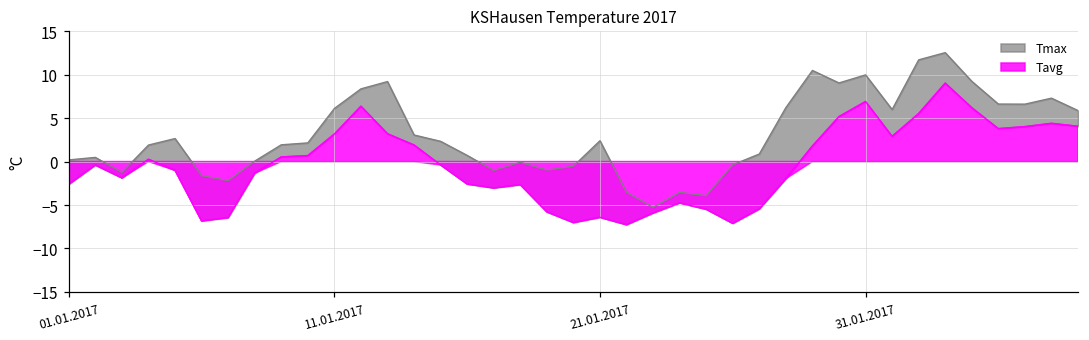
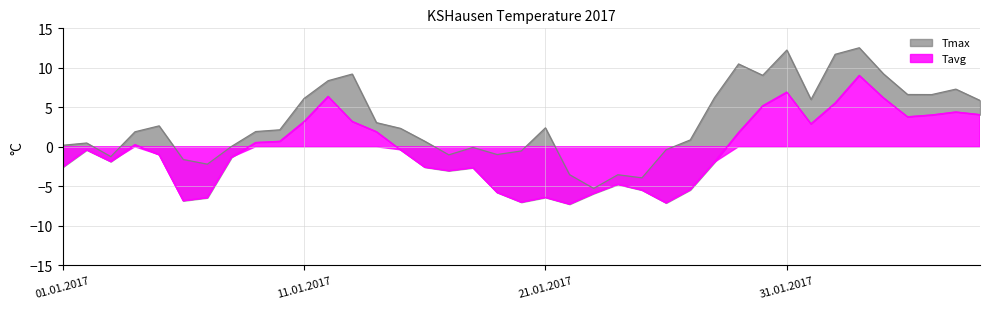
  {
    "Tmax": {
      "01.01.2017": 0,
      "11.01.2017": 6,
      "21.01.2017": 2,
-     "31.01.2017": 10
+     "31.01.2017": 12
    }
  }
